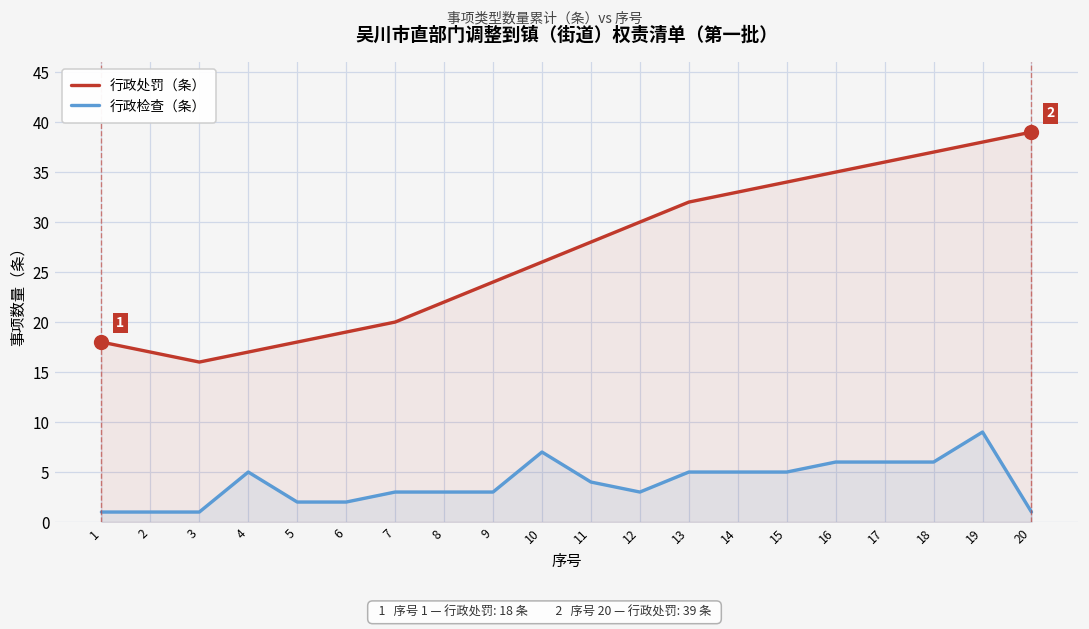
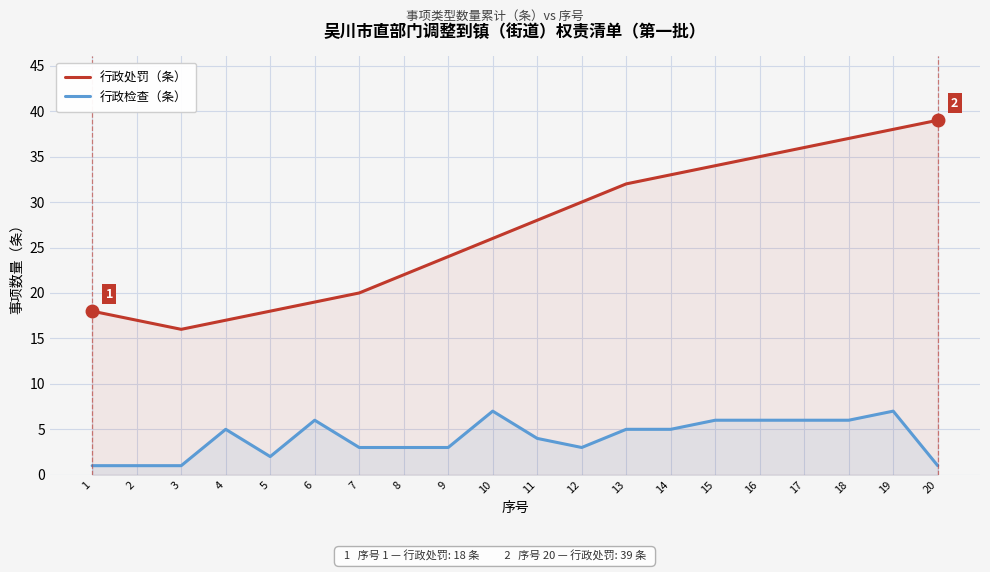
  {
    "行政检查（条）": {
      "1": 1,
      "2": 1,
      "3": 1,
      "4": 5,
      "5": 2,
-     "6": 2,
+     "6": 6,
      "7": 3,
      "8": 3,
      "9": 3,
      "10": 7,
      "11": 4,
      "12": 3,
      "13": 5,
      "14": 5,
-     "15": 5,
+     "15": 6,
      "16": 6,
      "17": 6,
      "18": 6,
-     "19": 9,
+     "19": 7,
      "20": 1
    }
  }
